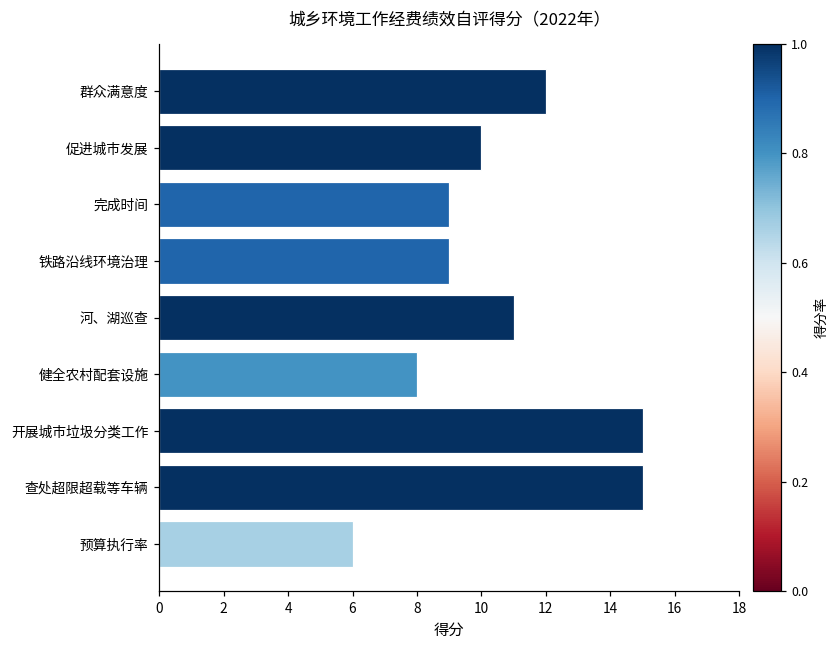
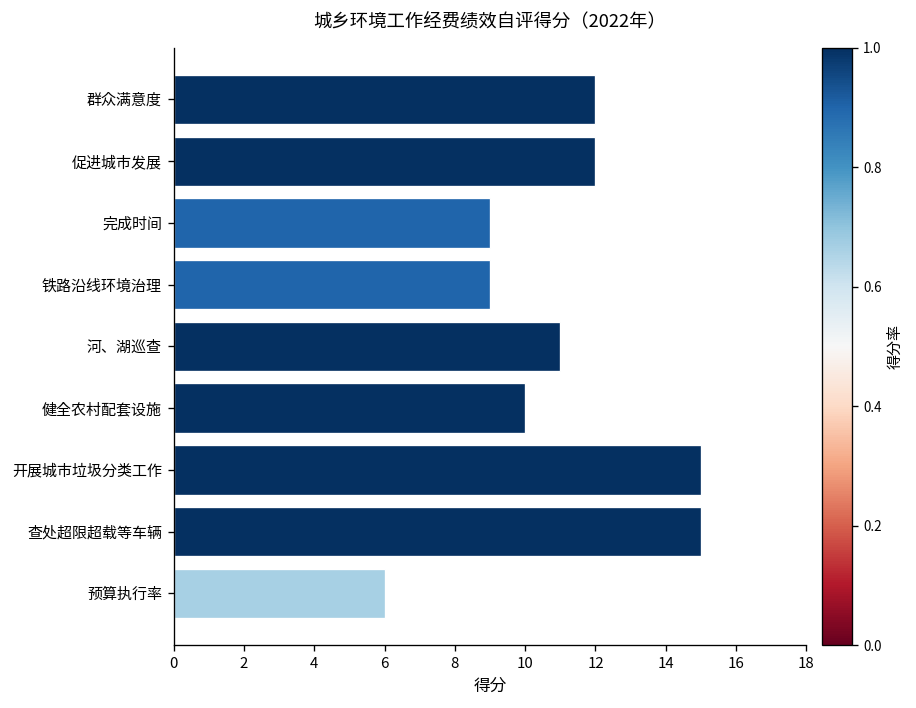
  {
    "群众满意度": 12,
-   "促进城市发展": 10,
+   "促进城市发展": 12,
    "完成时间": 9,
    "铁路沿线环境治理": 9,
    "河、湖巡查": 11,
-   "健全农村配套设施": 8,
+   "健全农村配套设施": 10,
    "开展城市垃圾分类工作": 15,
    "查处超限超载等车辆": 15,
    "预算执行率": 6
  }
